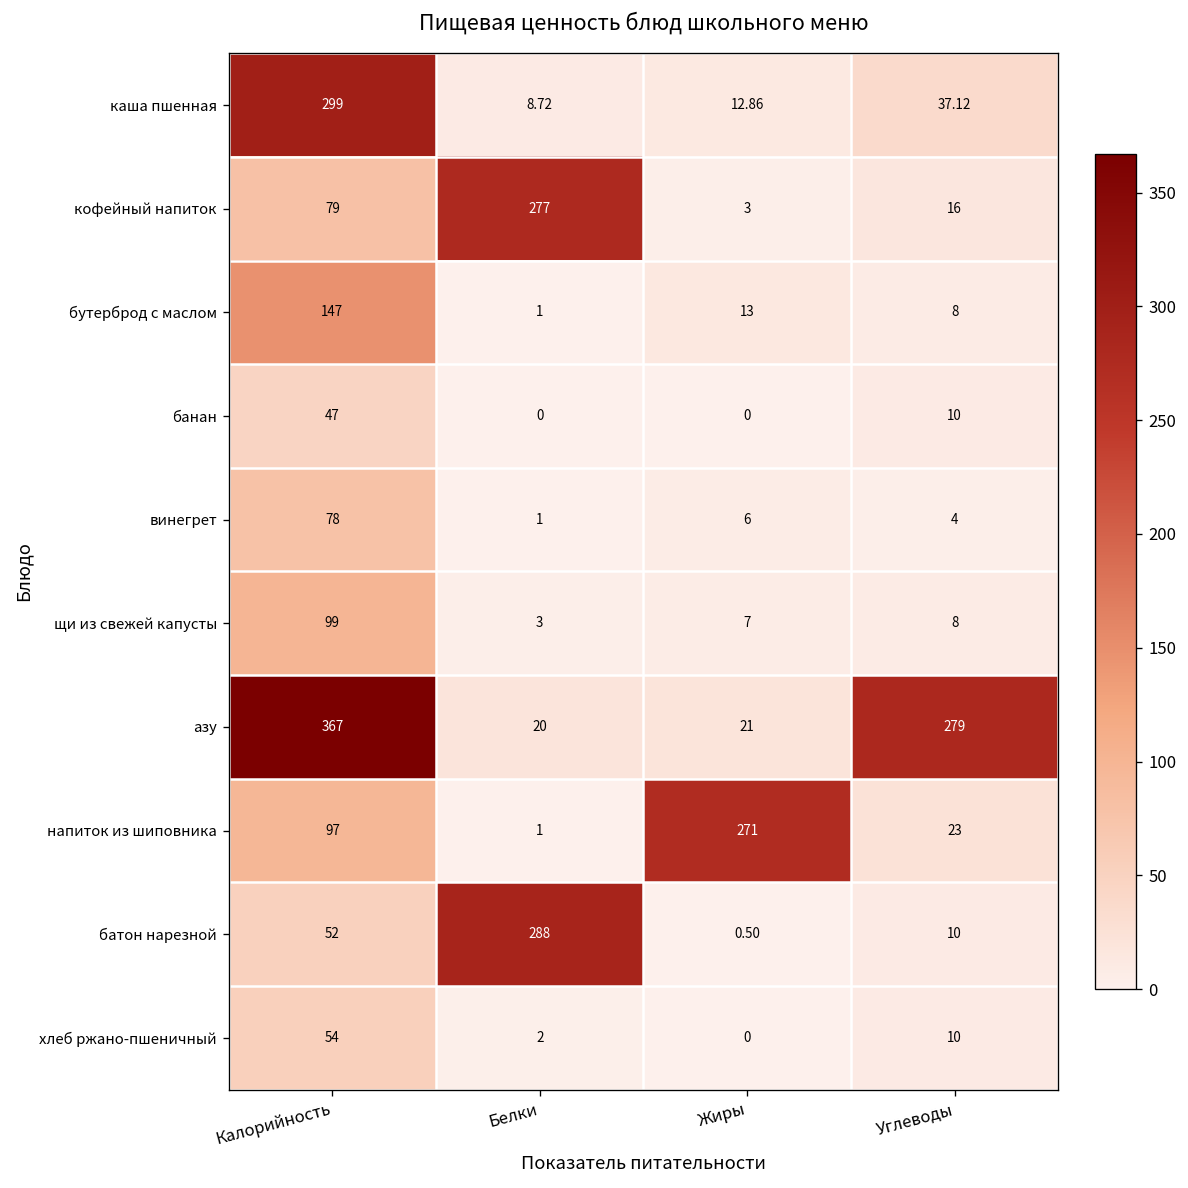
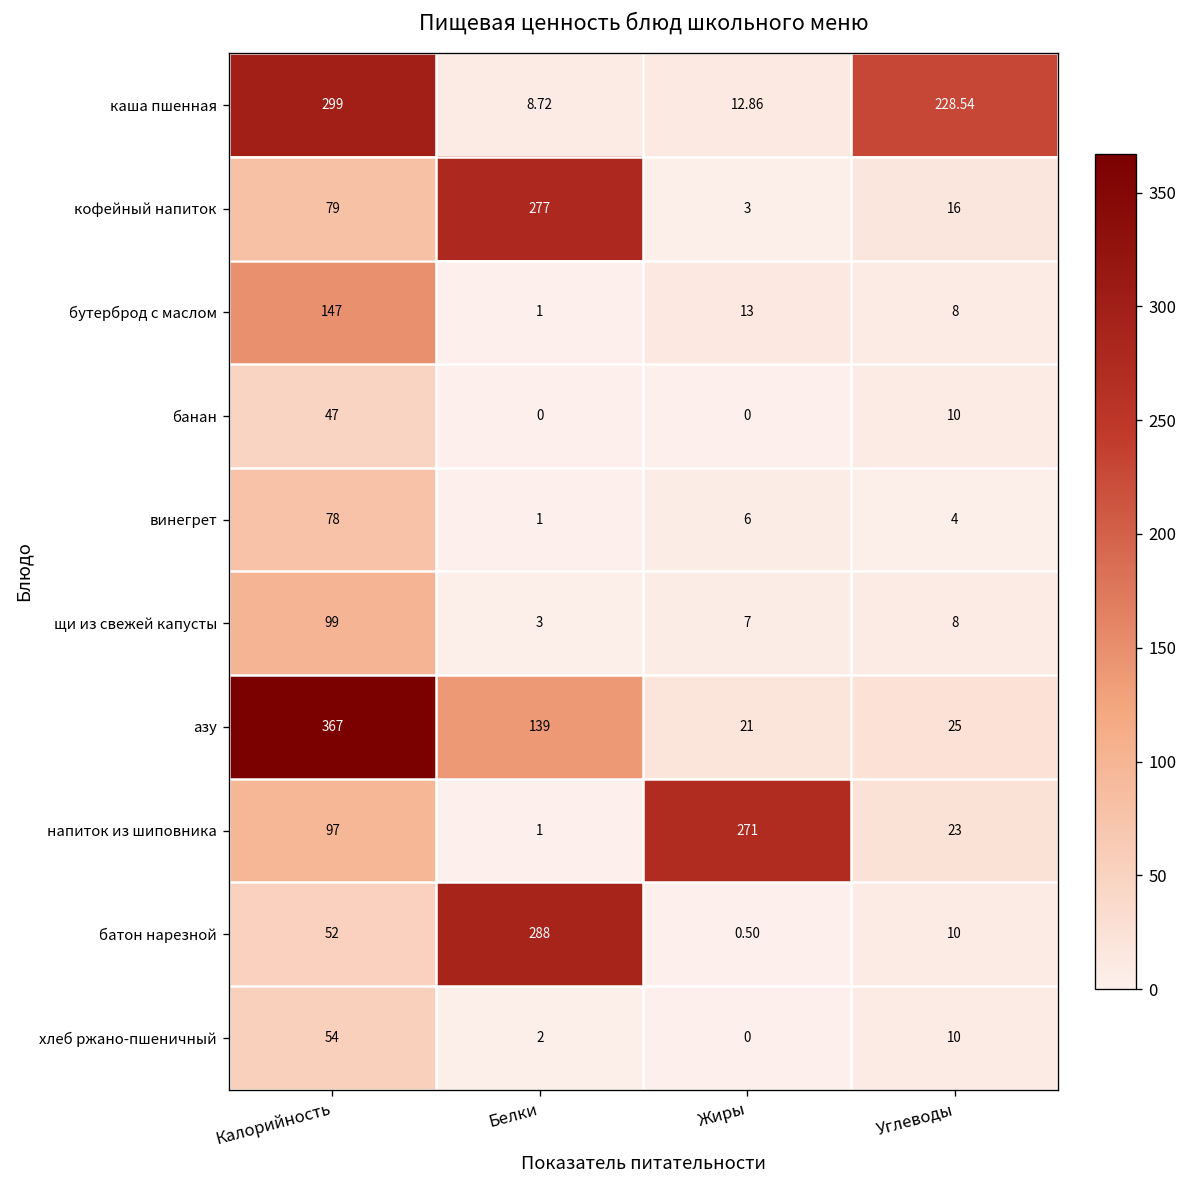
  {
    "каша пшенная": {
      "Калорийность": 299,
      "Белки": 8.72,
      "Жиры": 12.86,
-     "Углеводы": 37.12
+     "Углеводы": 228.54
    },
    "кофейный напиток": {
      "Калорийность": 79,
      "Белки": 277,
      "Жиры": 3,
      "Углеводы": 16
    },
    "бутерброд с маслом": {
      "Калорийность": 147,
      "Белки": 1,
      "Жиры": 13,
      "Углеводы": 8
    },
    "банан": {
      "Калорийность": 47,
      "Белки": 0,
      "Жиры": 0,
      "Углеводы": 10
    },
    "винегрет": {
      "Калорийность": 78,
      "Белки": 1,
      "Жиры": 6,
      "Углеводы": 4
    },
    "щи из свежей капусты": {
      "Калорийность": 99,
      "Белки": 3,
      "Жиры": 7,
      "Углеводы": 8
    },
    "азу": {
      "Калорийность": 367,
-     "Белки": 20,
+     "Белки": 139,
      "Жиры": 21,
-     "Углеводы": 279
+     "Углеводы": 25
    },
    "напиток из шиповника": {
      "Калорийность": 97,
      "Белки": 1,
      "Жиры": 271,
      "Углеводы": 23
    },
    "батон нарезной": {
      "Калорийность": 52,
      "Белки": 288,
      "Жиры": 0.50,
      "Углеводы": 10
    },
    "хлеб ржано-пшеничный": {
      "Калорийность": 54,
      "Белки": 2,
      "Жиры": 0,
      "Углеводы": 10
    }
  }
